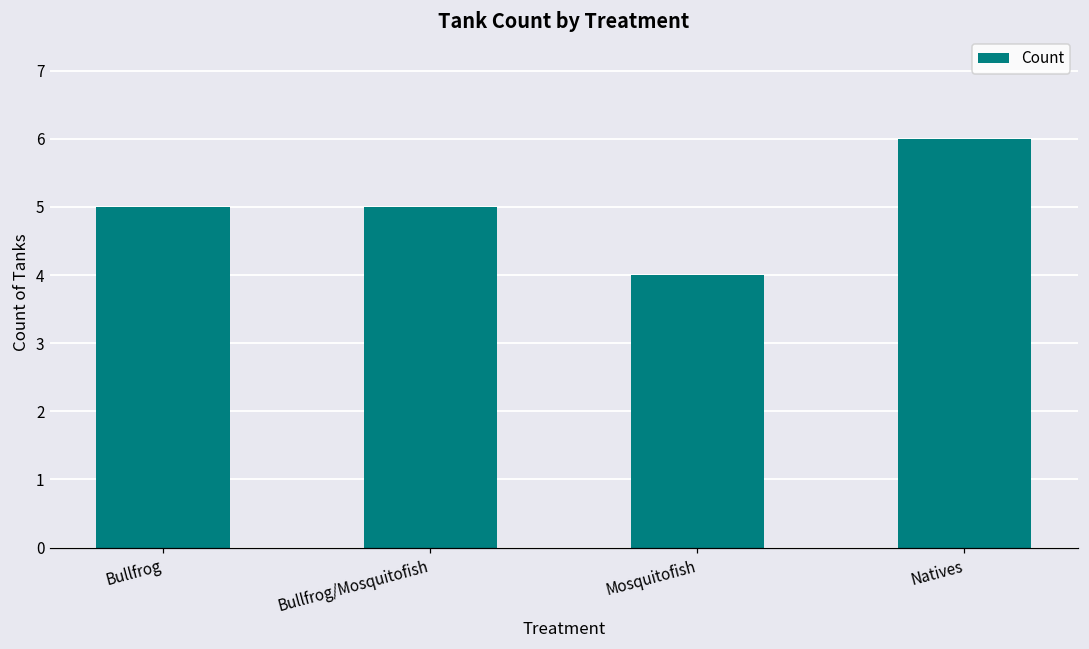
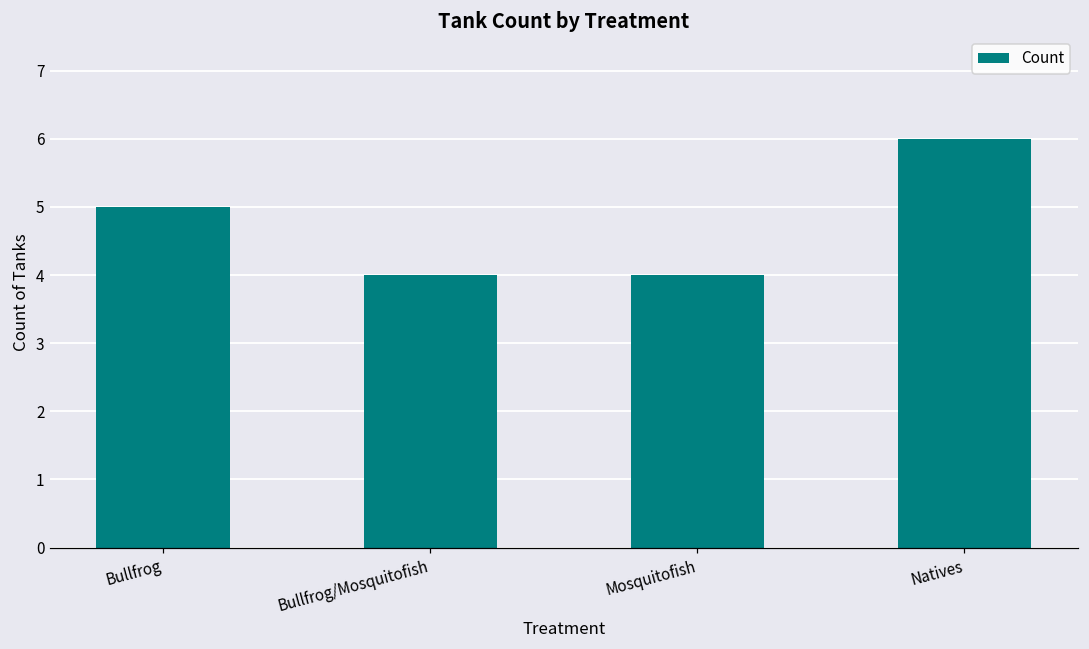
  {
    "Bullfrog": 5,
-   "Bullfrog/Mosquitofish": 5,
+   "Bullfrog/Mosquitofish": 4,
    "Mosquitofish": 4,
    "Natives": 6
  }
